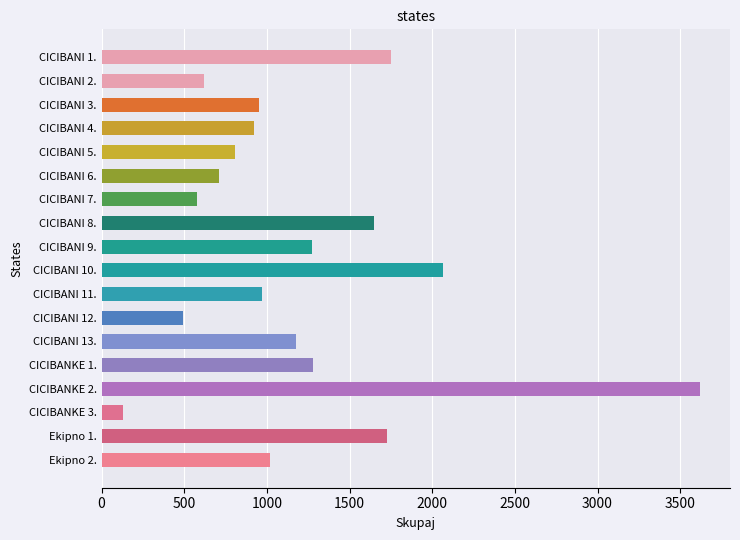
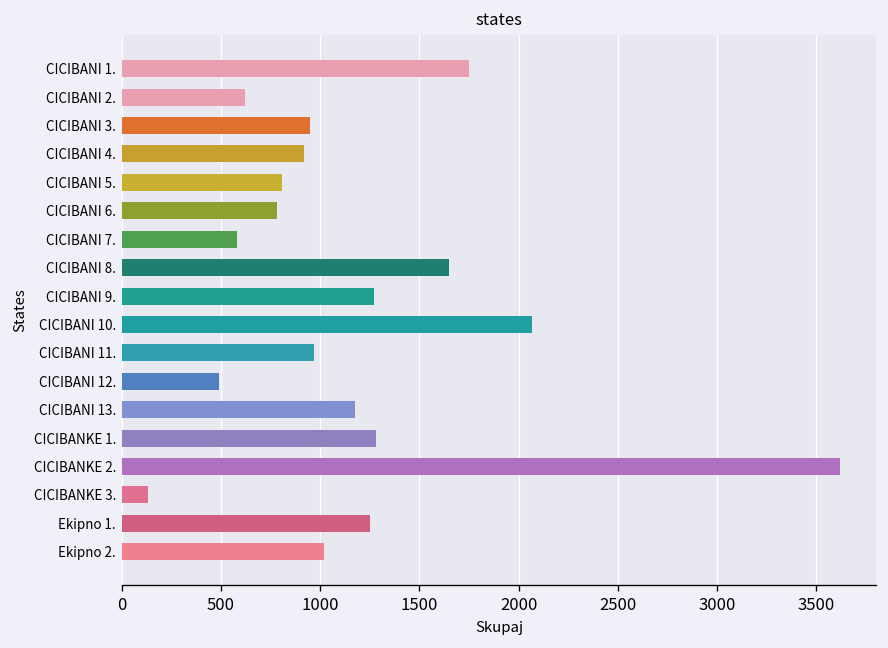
  {
    "CICIBANI 1.": 1750,
    "CICIBANI 2.": 620,
    "CICIBANI 3.": 950,
    "CICIBANI 4.": 920,
    "CICIBANI 5.": 810,
-   "CICIBANI 6.": 710,
+   "CICIBANI 6.": 780,
    "CICIBANI 7.": 580,
    "CICIBANI 8.": 1650,
    "CICIBANI 9.": 1270,
    "CICIBANI 10.": 2070,
    "CICIBANI 11.": 970,
    "CICIBANI 12.": 490,
    "CICIBANI 13.": 1180,
    "CICIBANKE 1.": 1280,
    "CICIBANKE 2.": 3620,
    "CICIBANKE 3.": 130,
-   "Ekipno 1.": 1730,
+   "Ekipno 1.": 1250,
    "Ekipno 2.": 1020
  }
